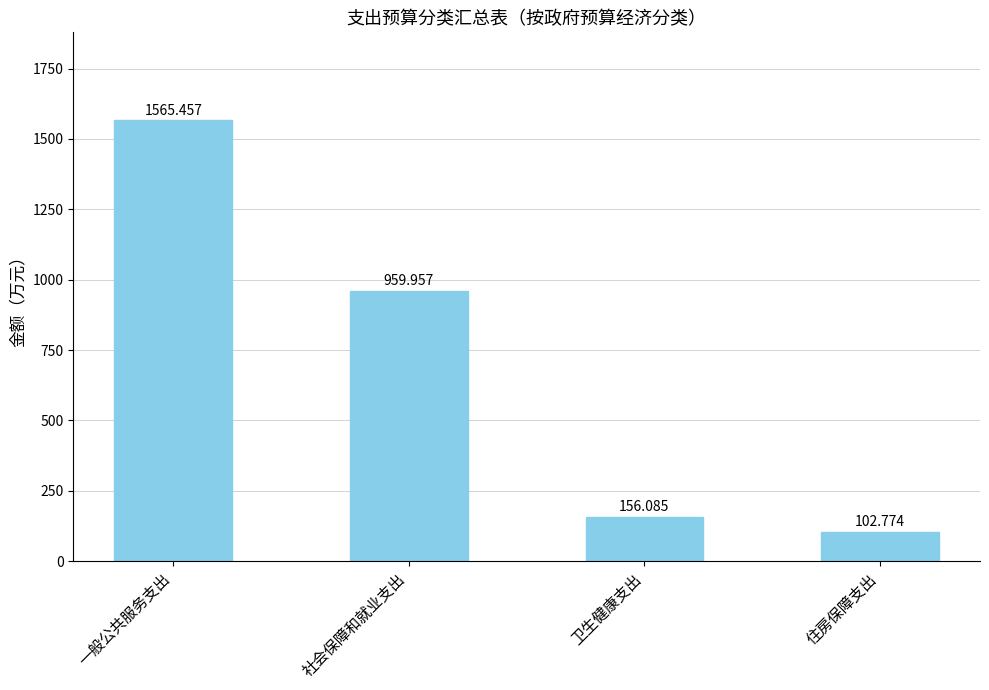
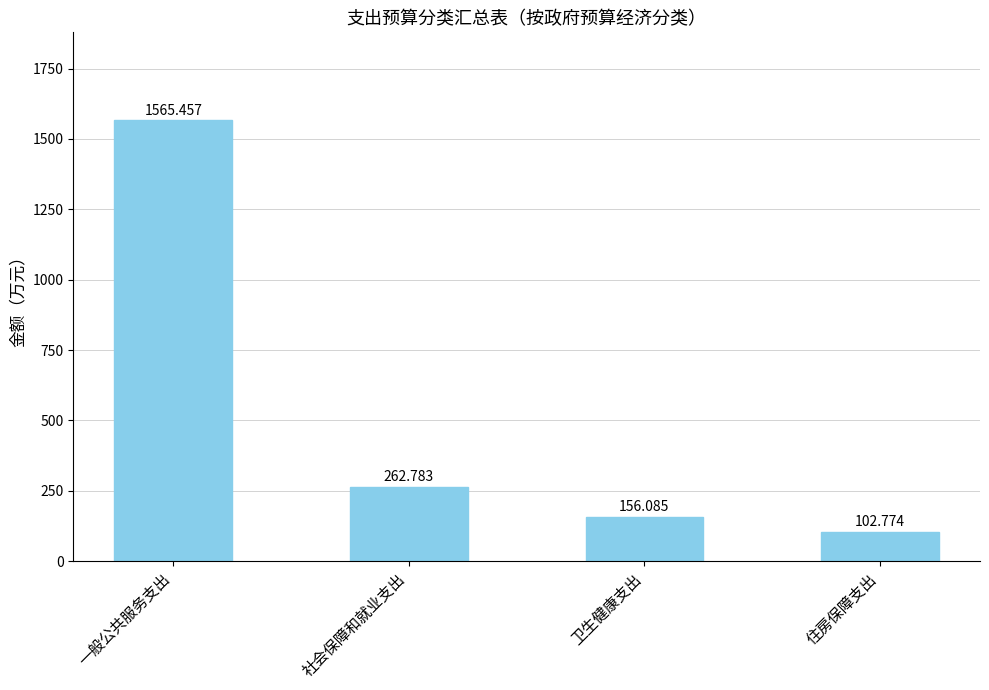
  {
    "一般公共服务支出": 1565.457,
-   "社会保障和就业支出": 959.957,
+   "社会保障和就业支出": 262.783,
    "卫生健康支出": 156.085,
    "住房保障支出": 102.774
  }
